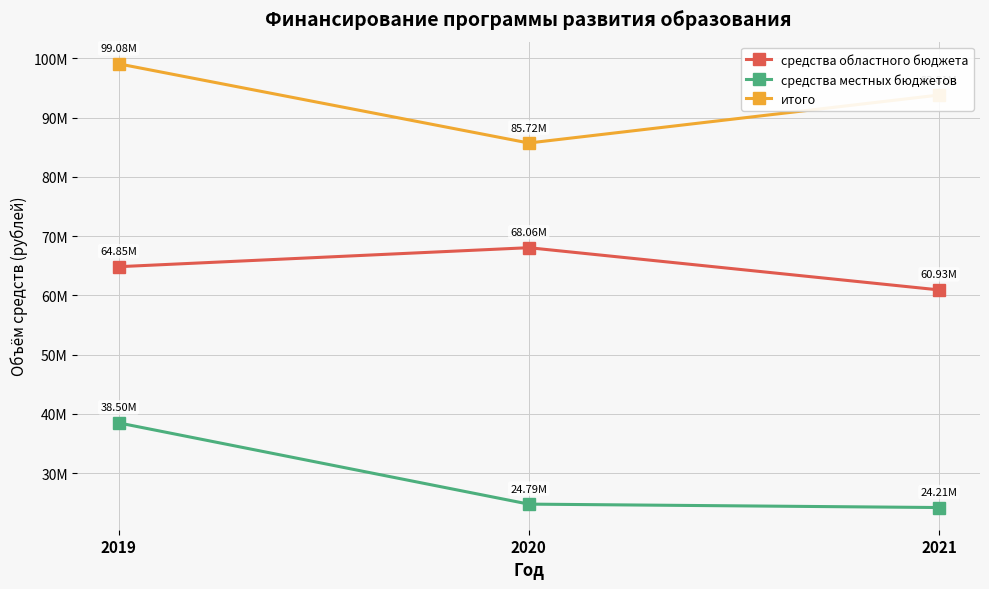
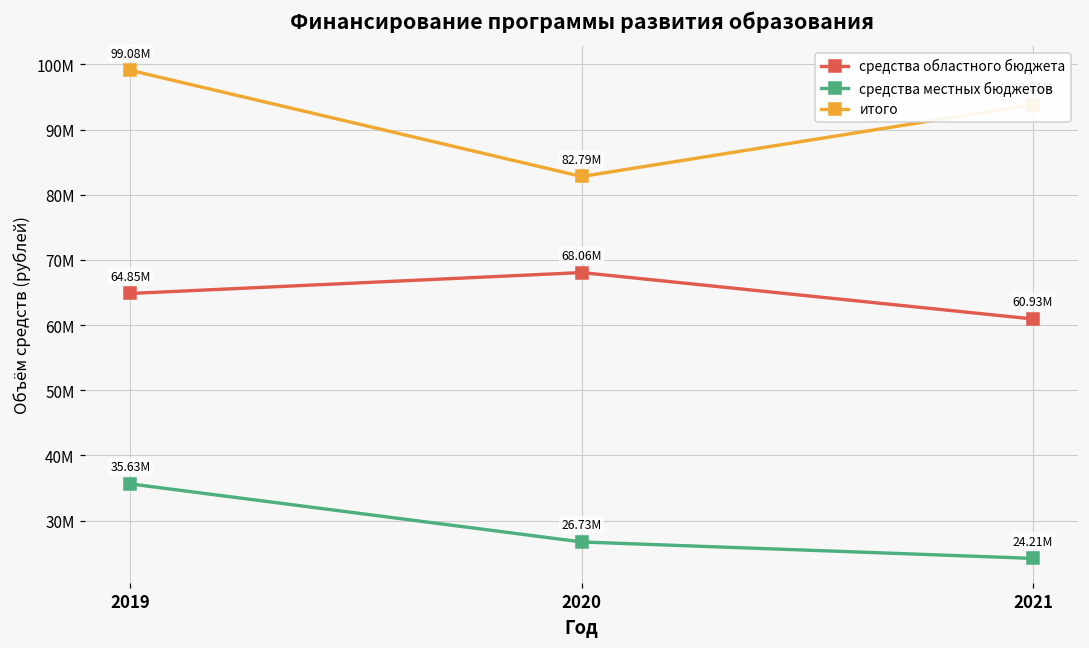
  {
    "средства местных бюджетов": {
-     "2019": "38.50M",
-     "2020": "24.79M"
+     "2019": "35.63M",
+     "2020": "26.73M"
    },
    "итого": {
-     "2020": "85.72M"
+     "2020": "82.79M"
    }
  }
